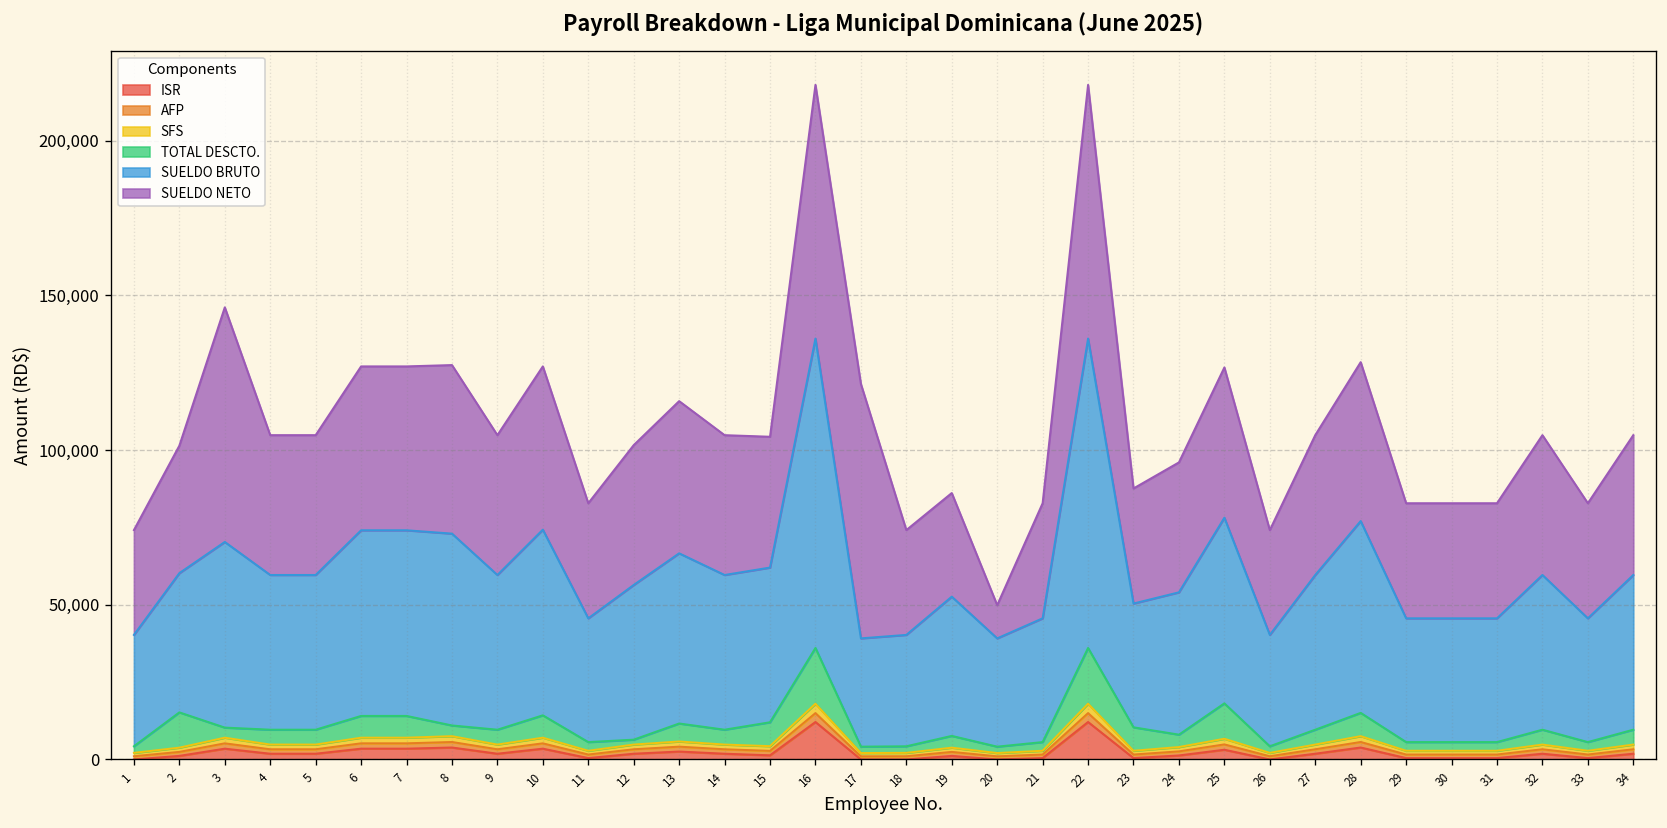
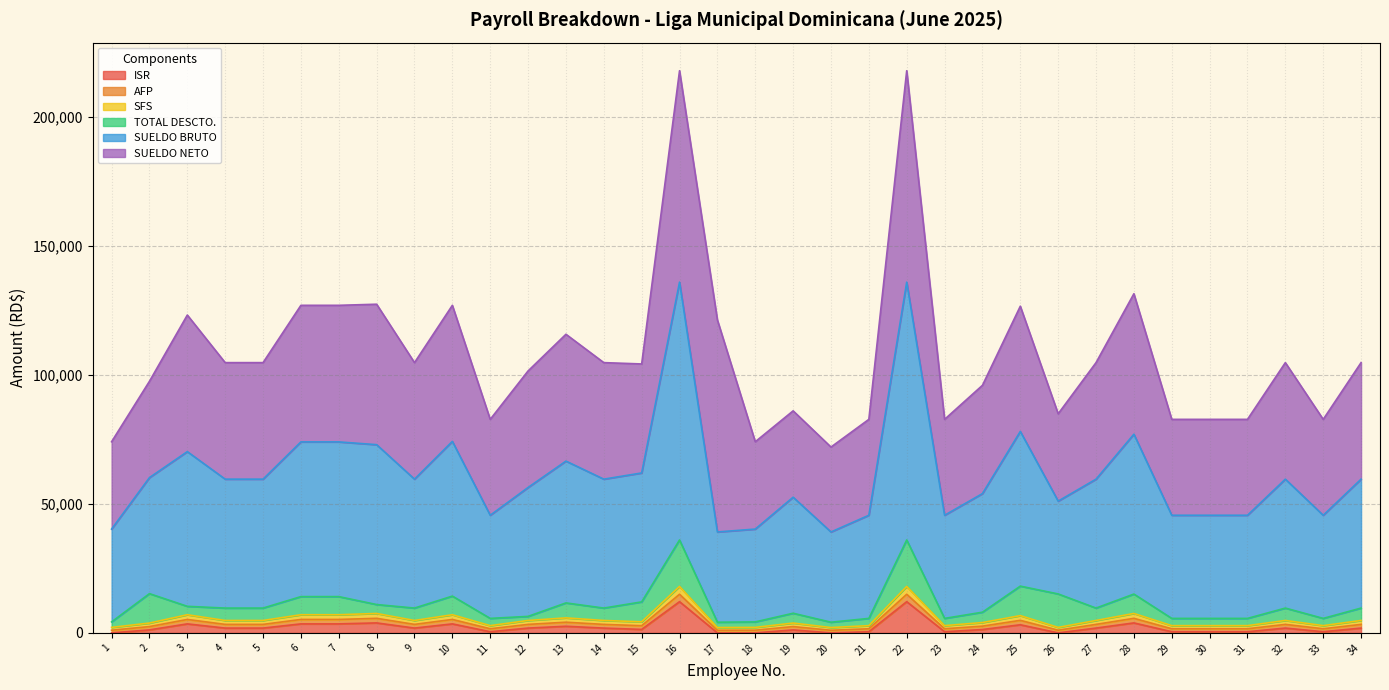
  {
    "SFS": {
      "1": "1,000",
      "2": "1,000",
      "3": "2,000",
      "4": "2,000",
      "5": "2,000",
      "6": "2,000",
      "7": "2,000",
      "8": "2,000",
      "9": "2,000",
      "10": "2,000",
      "11": "1,000",
      "12": "2,000",
      "13": "2,000",
      "14": "2,000",
      "15": "2,000",
      "16": "3,000",
      "17": "1,000",
      "18": "1,000",
      "19": "1,000",
      "20": "1,000",
      "21": "1,000",
      "22": "3,000",
      "23": "1,000",
      "24": "1,000",
      "25": "2,000",
      "26": "1,000",
      "27": "2,000",
      "28": "2,000",
      "29": "1,000",
      "30": "1,000",
      "31": "1,000",
      "32": "2,000",
      "33": "1,000",
      "34": "2,000"
    },
    "TOTAL DESCTO.": {
      "1": "2,000",
      "2": "11,000",
      "3": "3,000",
      "4": "5,000",
      "5": "5,000",
      "6": "7,000",
      "7": "7,000",
      "8": "3,000",
      "9": "5,000",
      "10": "7,000",
      "11": "3,000",
      "12": "2,000",
      "13": "6,000",
      "14": "5,000",
      "15": "8,000",
      "16": "18,000",
      "17": "2,000",
      "18": "2,000",
      "19": "4,000",
      "20": "2,000",
      "21": "3,000",
      "22": "18,000",
-     "23": "8,000",
+     "23": "3,000",
      "24": "4,000",
      "25": "11,000",
-     "26": "2,000",
+     "26": "13,000",
      "27": "5,000",
      "28": "8,000",
      "29": "3,000",
      "30": "3,000",
      "31": "3,000",
      "32": "5,000",
      "33": "3,000",
      "34": "5,000"
    },
    "SUELDO BRUTO": {
      "1": "36,000",
      "2": "45,000",
      "3": "60,000",
      "4": "50,000",
      "5": "50,000",
      "6": "60,000",
      "7": "60,000",
      "8": "62,000",
      "9": "50,000",
      "10": "60,000",
      "11": "40,000",
      "12": "50,000",
      "13": "55,000",
      "14": "50,000",
      "15": "50,000",
      "16": "100,000",
      "17": "35,000",
      "18": "36,000",
      "19": "45,000",
      "20": "35,000",
      "21": "40,000",
      "22": "100,000",
      "23": "40,000",
      "24": "46,000",
      "25": "60,000",
      "26": "36,000",
      "27": "50,000",
      "28": "62,000",
      "29": "40,000",
      "30": "40,000",
      "31": "40,000",
      "32": "50,000",
      "33": "40,000",
      "34": "50,000"
    },
    "SUELDO NETO": {
      "1": "34,000",
-     "2": "41,000",
-     "3": "76,000",
+     "2": "37,000",
+     "3": "53,000",
      "4": "45,000",
      "5": "45,000",
      "6": "53,000",
      "7": "53,000",
      "8": "54,000",
      "9": "45,000",
      "10": "53,000",
      "11": "37,000",
      "12": "45,000",
      "13": "49,000",
      "14": "45,000",
      "15": "42,000",
      "16": "82,000",
      "17": "82,000",
      "18": "34,000",
      "19": "33,000",
-     "20": "11,000",
+     "20": "33,000",
      "21": "37,000",
      "22": "82,000",
      "23": "37,000",
      "24": "42,000",
      "25": "49,000",
      "26": "34,000",
      "27": "45,000",
-     "28": "51,000",
+     "28": "54,000",
      "29": "37,000",
      "30": "37,000",
      "31": "37,000",
      "32": "45,000",
      "33": "37,000",
      "34": "45,000"
    }
  }
